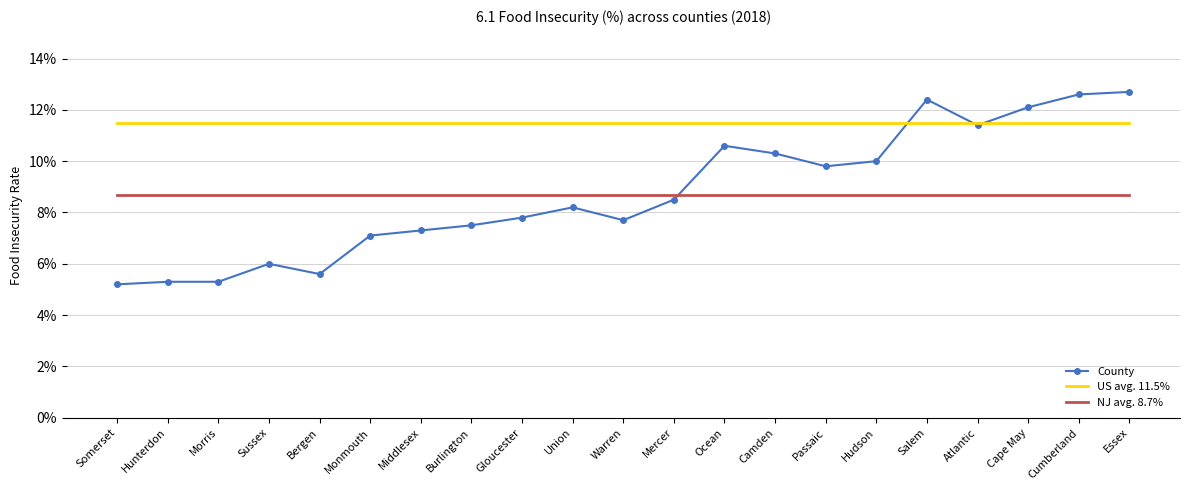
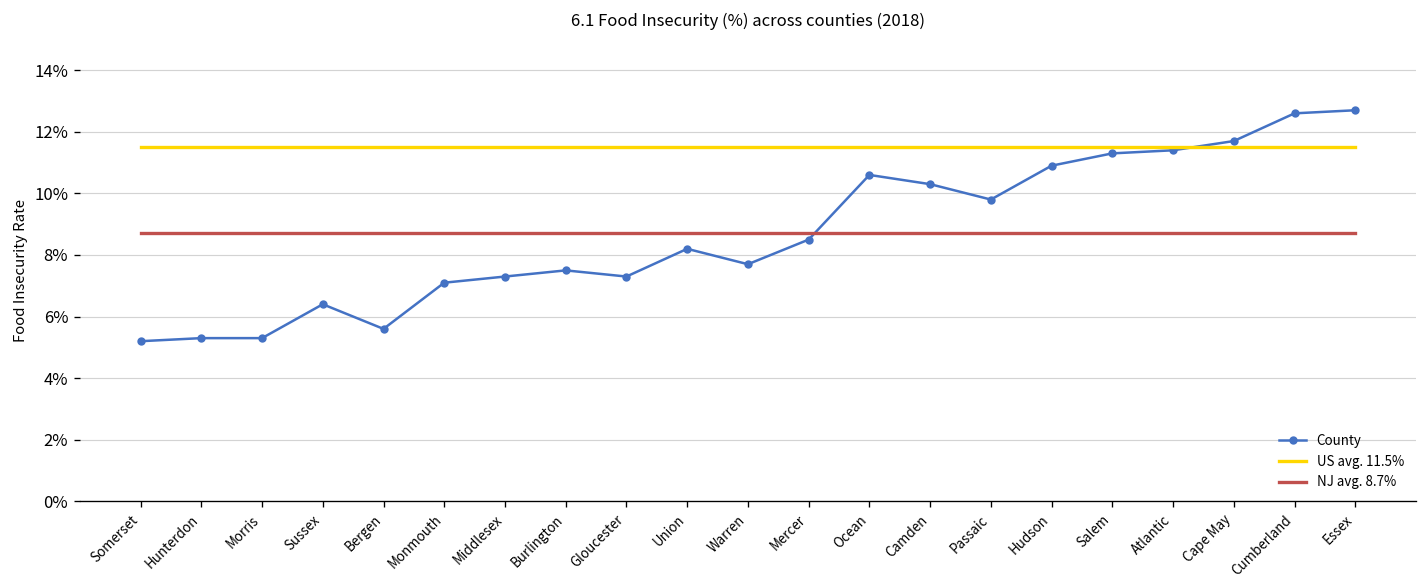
  {
    "County": {
      "Somerset": "5.2%",
      "Hunterdon": "5.3%",
      "Morris": "5.3%",
-     "Sussex": "6.0%",
+     "Sussex": "6.4%",
      "Bergen": "5.6%",
      "Monmouth": "7.1%",
      "Middlesex": "7.3%",
      "Burlington": "7.5%",
-     "Gloucester": "7.8%",
+     "Gloucester": "7.3%",
      "Union": "8.2%",
      "Warren": "7.7%",
      "Mercer": "8.5%",
      "Ocean": "10.6%",
      "Camden": "10.3%",
      "Passaic": "9.8%",
-     "Hudson": "10.0%",
-     "Salem": "12.4%",
-     "Cape May": "12.1%",
+     "Hudson": "10.9%",
+     "Salem": "11.3%",
+     "Cape May": "11.7%",
      "Cumberland": "12.6%",
      "Essex": "12.7%"
    },
    "US avg. 11.5%": {
      "Somerset": "11.5%",
      "Hunterdon": "11.5%",
      "Morris": "11.5%",
      "Sussex": "11.5%",
      "Bergen": "11.5%",
      "Monmouth": "11.5%",
      "Middlesex": "11.5%",
      "Burlington": "11.5%",
      "Gloucester": "11.5%",
      "Union": "11.5%",
      "Warren": "11.5%",
      "Mercer": "11.5%",
      "Ocean": "11.5%",
      "Camden": "11.5%",
      "Passaic": "11.5%",
      "Hudson": "11.5%",
      "Salem": "11.5%",
      "Cape May": "11.5%",
      "Cumberland": "11.5%",
      "Essex": "11.5%"
    },
    "NJ avg. 8.7%": {
      "Somerset": "8.7%",
      "Hunterdon": "8.7%",
      "Morris": "8.7%",
      "Sussex": "8.7%",
      "Bergen": "8.7%",
      "Monmouth": "8.7%",
      "Middlesex": "8.7%",
      "Burlington": "8.7%",
      "Gloucester": "8.7%",
      "Union": "8.7%",
      "Warren": "8.7%",
      "Mercer": "8.7%",
      "Ocean": "8.7%",
      "Camden": "8.7%",
      "Passaic": "8.7%",
      "Hudson": "8.7%",
      "Salem": "8.7%",
      "Atlantic": "8.7%",
      "Cape May": "8.7%",
      "Cumberland": "8.7%",
      "Essex": "8.7%"
    }
  }
